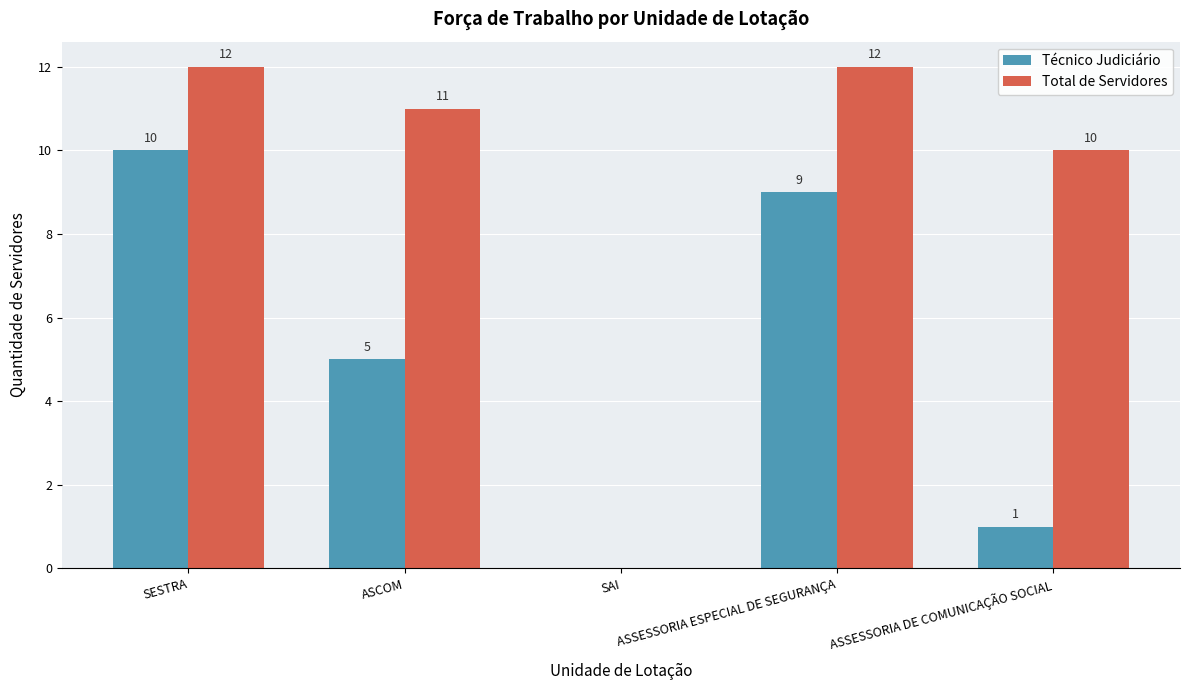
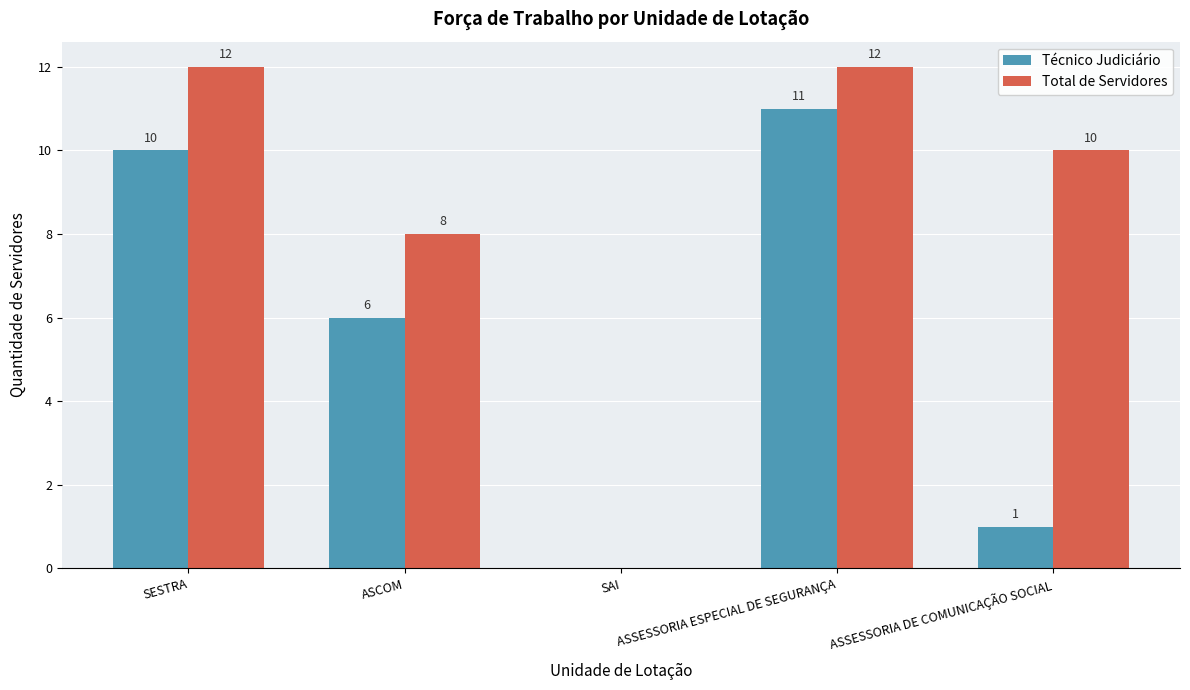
  {
    "Técnico Judiciário": {
      "SESTRA": 10,
-     "ASCOM": 5,
-     "ASSESSORIA ESPECIAL DE SEGURANÇA": 9,
+     "ASCOM": 6,
+     "ASSESSORIA ESPECIAL DE SEGURANÇA": 11,
      "ASSESSORIA DE COMUNICAÇÃO SOCIAL": 1
    },
    "Total de Servidores": {
      "SESTRA": 12,
-     "ASCOM": 11,
+     "ASCOM": 8,
      "ASSESSORIA ESPECIAL DE SEGURANÇA": 12,
      "ASSESSORIA DE COMUNICAÇÃO SOCIAL": 10
    }
  }
